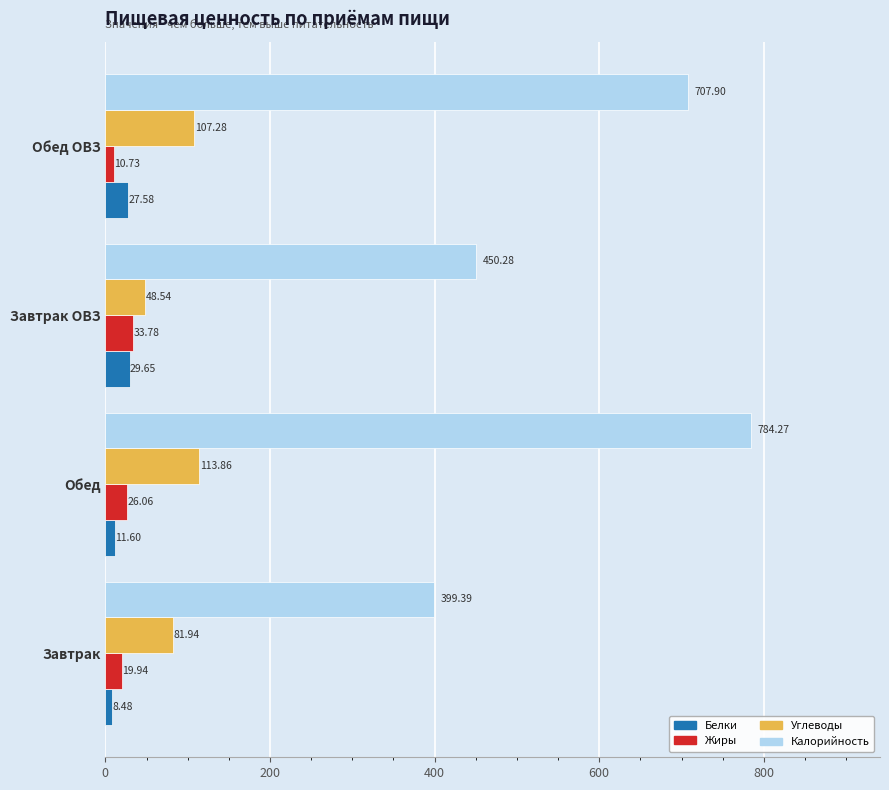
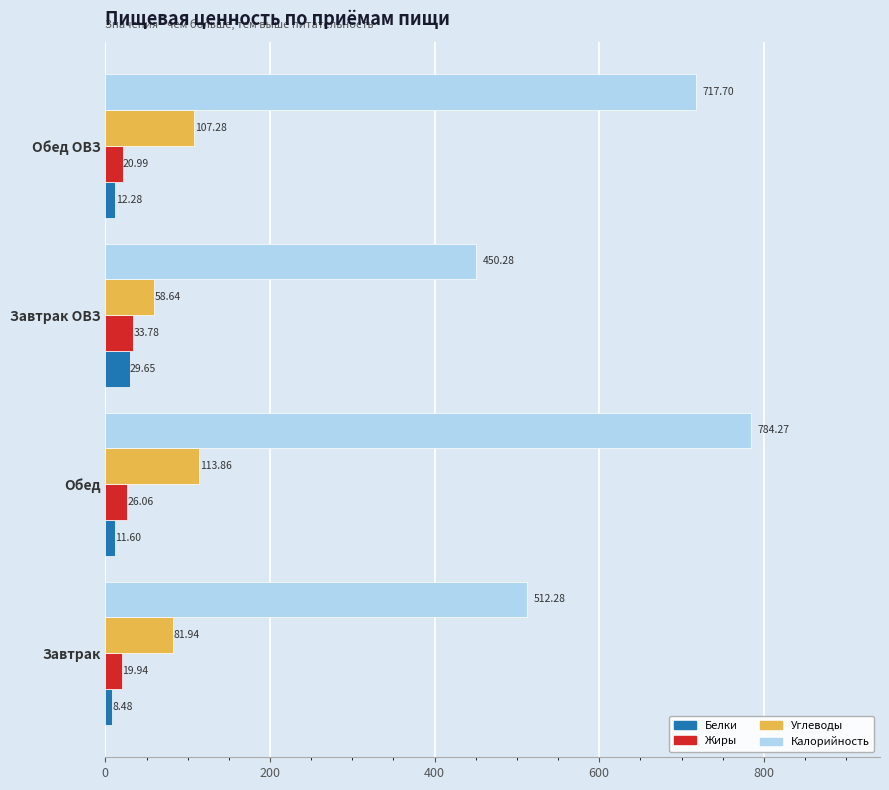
  {
    "Белки": {
-     "Обед ОВЗ": 27.58,
+     "Обед ОВЗ": 12.28,
      "Завтрак ОВЗ": 29.65,
      "Обед": 11.60,
      "Завтрак": 8.48
    },
    "Жиры": {
-     "Обед ОВЗ": 10.73,
+     "Обед ОВЗ": 20.99,
      "Завтрак ОВЗ": 33.78,
      "Обед": 26.06,
      "Завтрак": 19.94
    },
    "Углеводы": {
      "Обед ОВЗ": 107.28,
-     "Завтрак ОВЗ": 48.54,
+     "Завтрак ОВЗ": 58.64,
      "Обед": 113.86,
      "Завтрак": 81.94
    },
    "Калорийность": {
-     "Обед ОВЗ": 707.90,
+     "Обед ОВЗ": 717.70,
      "Завтрак ОВЗ": 450.28,
      "Обед": 784.27,
-     "Завтрак": 399.39
+     "Завтрак": 512.28
    }
  }
